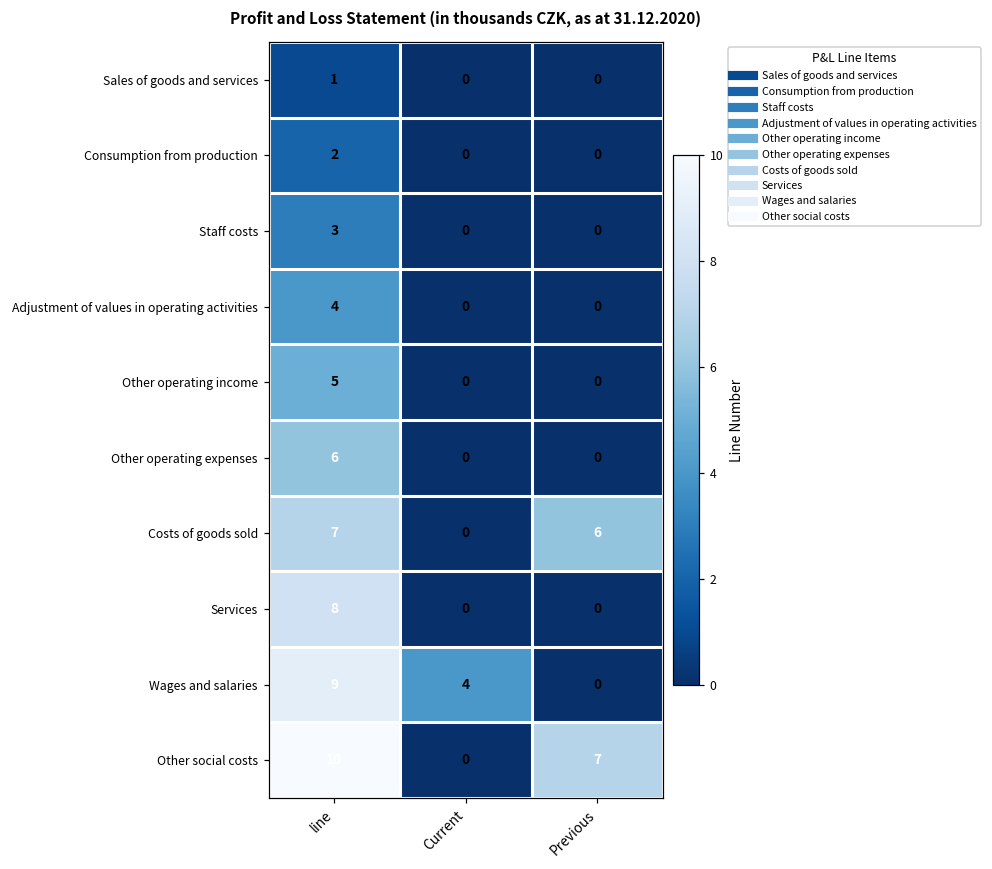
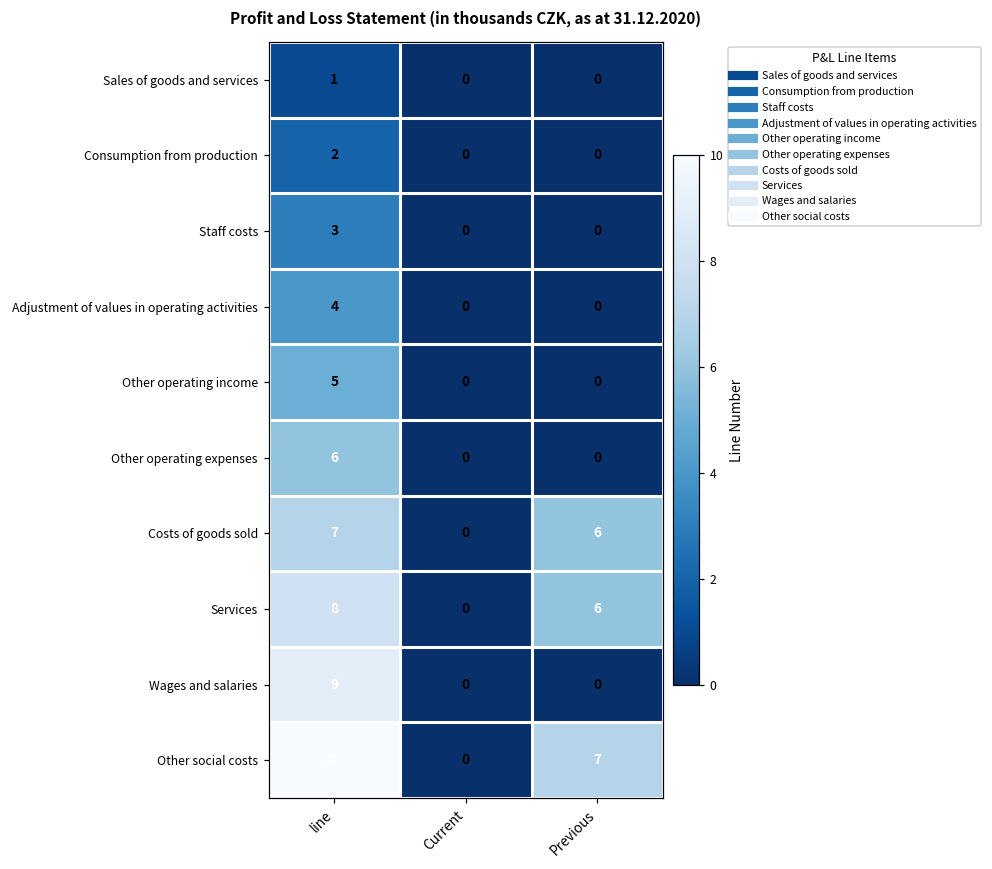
  {
    "Sales of goods and services": {
      "line": 1,
      "Current": 0,
      "Previous": 0
    },
    "Consumption from production": {
      "line": 2,
      "Current": 0,
      "Previous": 0
    },
    "Staff costs": {
      "line": 3,
      "Current": 0,
      "Previous": 0
    },
    "Adjustment of values in operating activities": {
      "line": 4,
      "Current": 0,
      "Previous": 0
    },
    "Other operating income": {
      "line": 5,
      "Current": 0,
      "Previous": 0
    },
    "Other operating expenses": {
      "line": 6,
      "Current": 0,
      "Previous": 0
    },
    "Costs of goods sold": {
      "line": 7,
      "Current": 0,
      "Previous": 6
    },
    "Services": {
      "line": 8,
      "Current": 0,
-     "Previous": 0
+     "Previous": 6
    },
    "Wages and salaries": {
-     "Current": 4,
+     "Current": 0,
      "Previous": 0
    },
    "Other social costs": {
      "Current": 0,
      "Previous": 7
    }
  }
